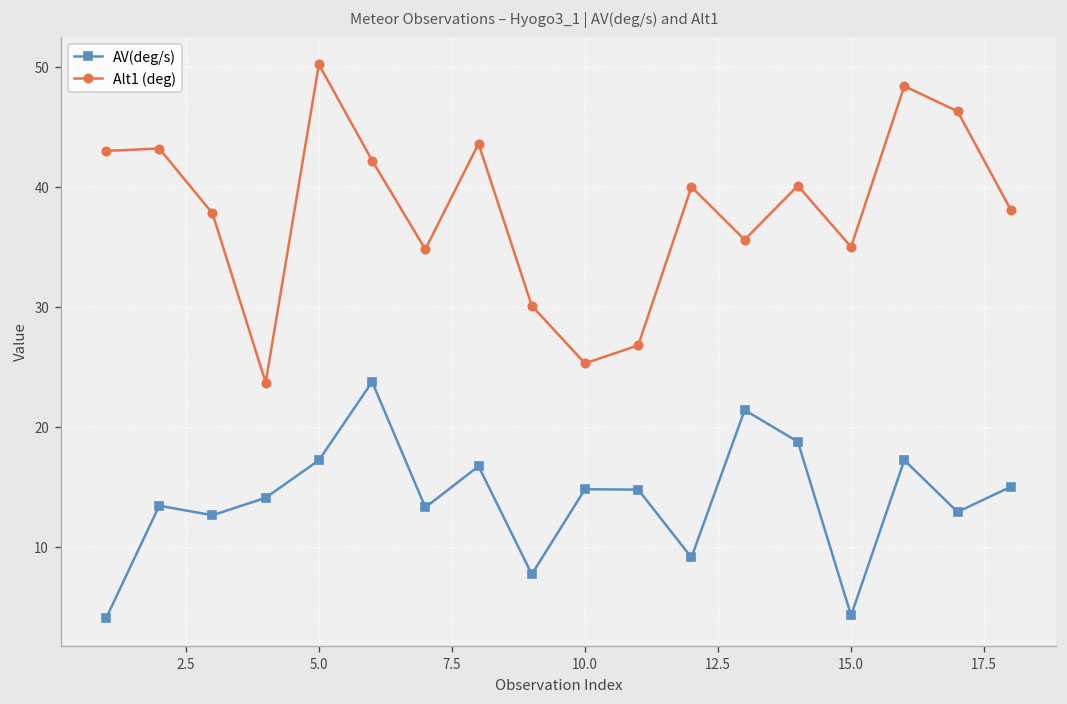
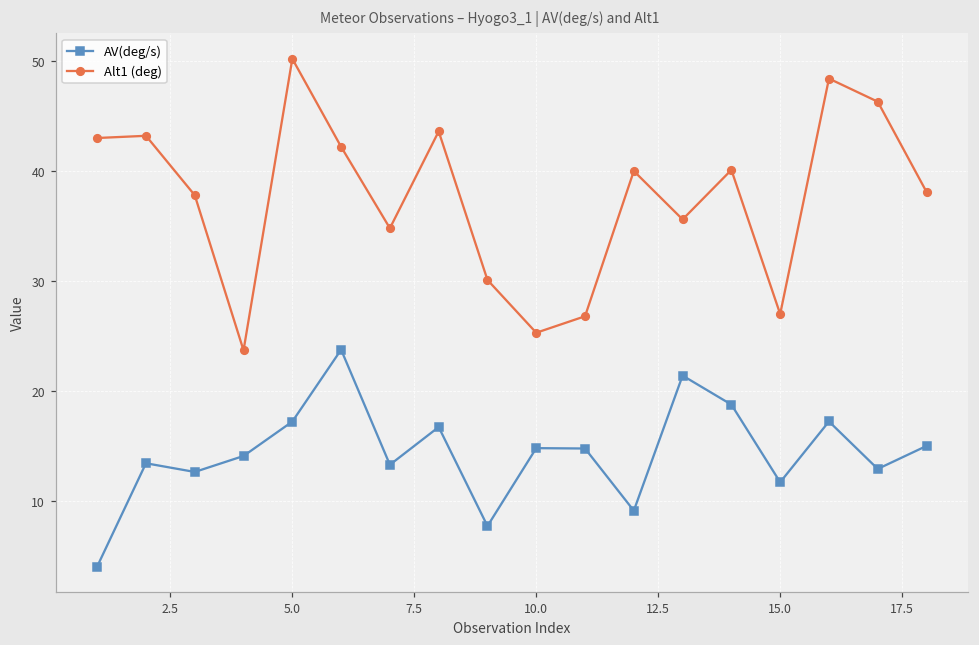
  {
    "AV(deg/s)": {
      "5.0": 17.2,
      "10.0": 14.8,
-     "15.0": 4.3
+     "15.0": 11.7
    },
    "Alt1 (deg)": {
      "5.0": 50,
      "10.0": 25.3,
-     "15.0": 35
+     "15.0": 27
    }
  }
